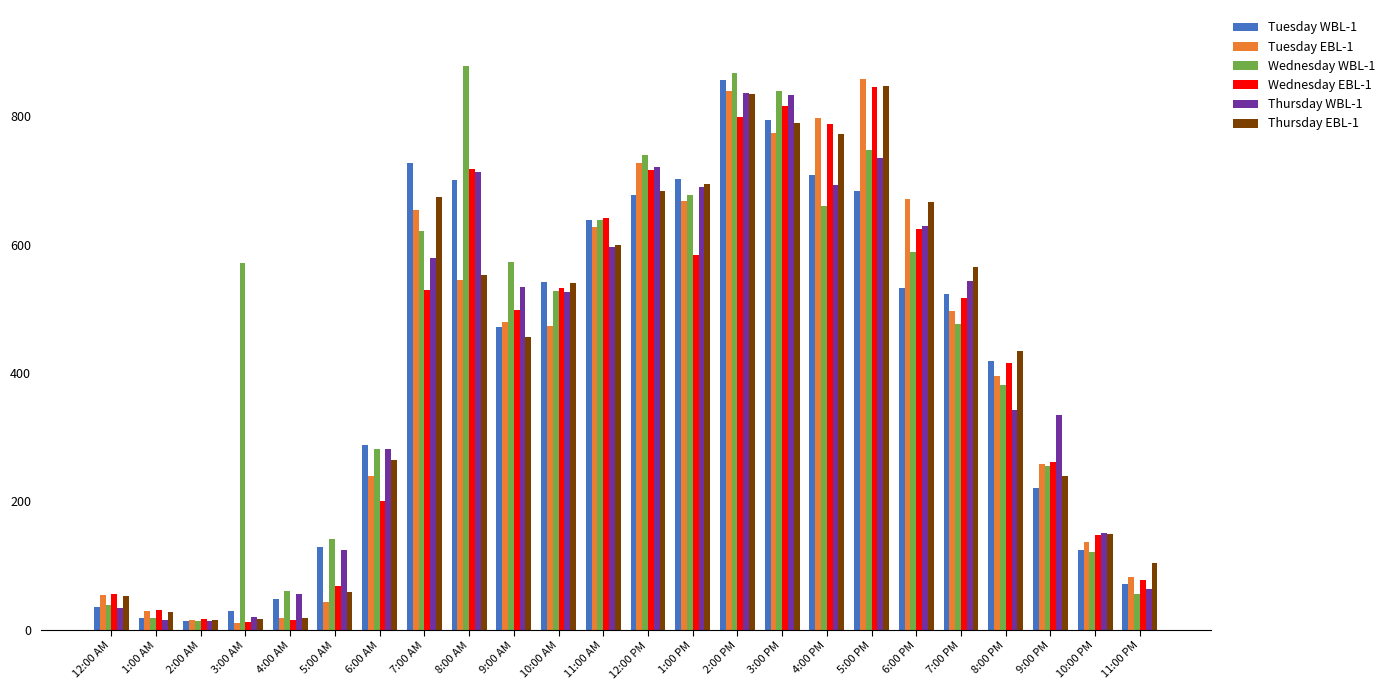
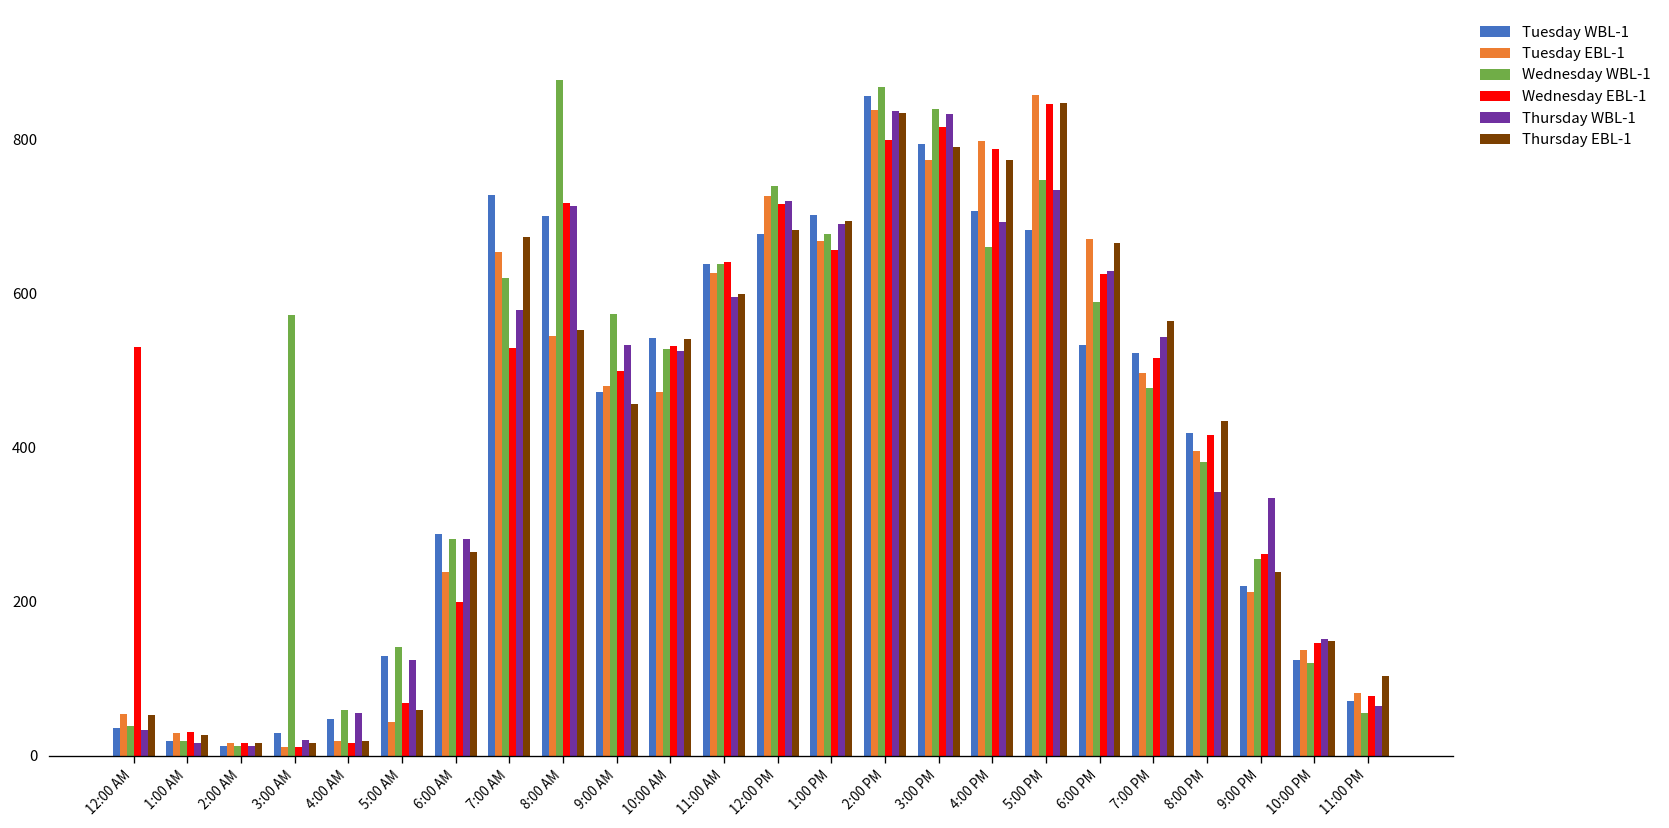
  {
    "Tuesday WBL-1": {
      "12:00 AM": 40,
      "1:00 AM": 20,
      "2:00 AM": 10,
      "3:00 AM": 30,
      "4:00 AM": 50,
      "5:00 AM": 130,
      "6:00 AM": 290,
      "7:00 AM": 730,
      "8:00 AM": 700,
      "9:00 AM": 470,
      "10:00 AM": 540,
      "11:00 AM": 640,
      "12:00 PM": 680,
      "1:00 PM": 700,
      "2:00 PM": 860,
      "3:00 PM": 790,
      "4:00 PM": 710,
      "5:00 PM": 680,
      "6:00 PM": 530,
      "7:00 PM": 520,
      "8:00 PM": 420,
      "9:00 PM": 220,
      "10:00 PM": 120,
      "11:00 PM": 70
    },
    "Tuesday EBL-1": {
      "12:00 AM": 50,
      "1:00 AM": 30,
      "2:00 AM": 20,
      "3:00 AM": 10,
      "4:00 AM": 20,
      "5:00 AM": 40,
      "6:00 AM": 240,
      "7:00 AM": 650,
      "8:00 AM": 550,
      "9:00 AM": 480,
      "10:00 AM": 470,
      "11:00 AM": 630,
      "12:00 PM": 730,
      "1:00 PM": 670,
      "2:00 PM": 840,
      "3:00 PM": 770,
      "4:00 PM": 800,
      "5:00 PM": 860,
      "6:00 PM": 670,
      "7:00 PM": 500,
      "8:00 PM": 400,
-     "9:00 PM": 260,
+     "9:00 PM": 210,
      "10:00 PM": 140,
      "11:00 PM": 80
    },
    "Wednesday WBL-1": {
      "12:00 AM": 40,
      "1:00 AM": 20,
      "2:00 AM": 10,
      "3:00 AM": 570,
      "4:00 AM": 60,
      "5:00 AM": 140,
      "6:00 AM": 280,
      "7:00 AM": 620,
      "8:00 AM": 880,
      "9:00 AM": 570,
      "10:00 AM": 530,
      "11:00 AM": 640,
      "12:00 PM": 740,
      "1:00 PM": 680,
      "2:00 PM": 870,
      "3:00 PM": 840,
      "4:00 PM": 660,
      "5:00 PM": 750,
      "6:00 PM": 590,
      "7:00 PM": 480,
      "8:00 PM": 380,
      "9:00 PM": 260,
      "10:00 PM": 120,
      "11:00 PM": 60
    },
    "Wednesday EBL-1": {
-     "12:00 AM": 60,
+     "12:00 AM": 530,
      "1:00 AM": 30,
      "2:00 AM": 20,
      "3:00 AM": 10,
      "4:00 AM": 20,
      "5:00 AM": 70,
      "6:00 AM": 200,
      "7:00 AM": 530,
      "8:00 AM": 720,
      "9:00 AM": 500,
      "10:00 AM": 530,
      "11:00 AM": 640,
      "12:00 PM": 720,
-     "1:00 PM": 580,
+     "1:00 PM": 660,
      "2:00 PM": 800,
      "3:00 PM": 820,
      "4:00 PM": 790,
      "5:00 PM": 850,
      "6:00 PM": 630,
      "7:00 PM": 520,
      "8:00 PM": 420,
      "9:00 PM": 260,
      "10:00 PM": 150,
      "11:00 PM": 80
    },
    "Thursday WBL-1": {
      "12:00 AM": 30,
      "1:00 AM": 20,
      "2:00 AM": 10,
      "3:00 AM": 20,
      "4:00 AM": 60,
      "5:00 AM": 120,
      "6:00 AM": 280,
      "7:00 AM": 580,
      "8:00 AM": 710,
      "9:00 AM": 530,
      "10:00 AM": 530,
      "11:00 AM": 600,
      "12:00 PM": 720,
      "1:00 PM": 690,
      "2:00 PM": 840,
      "3:00 PM": 830,
      "4:00 PM": 690,
      "5:00 PM": 740,
      "6:00 PM": 630,
      "7:00 PM": 540,
      "8:00 PM": 340,
      "9:00 PM": 340,
      "10:00 PM": 150,
      "11:00 PM": 60
    },
    "Thursday EBL-1": {
      "12:00 AM": 50,
      "1:00 AM": 30,
      "2:00 AM": 20,
      "3:00 AM": 20,
      "4:00 AM": 20,
      "5:00 AM": 60,
      "6:00 AM": 270,
      "7:00 AM": 670,
      "8:00 AM": 550,
      "9:00 AM": 460,
      "10:00 AM": 540,
      "11:00 AM": 600,
      "12:00 PM": 680,
      "1:00 PM": 700,
      "2:00 PM": 840,
      "3:00 PM": 790,
      "4:00 PM": 770,
      "5:00 PM": 850,
      "6:00 PM": 670,
      "7:00 PM": 570,
      "8:00 PM": 440,
      "9:00 PM": 240,
      "10:00 PM": 150,
      "11:00 PM": 100
    }
  }
